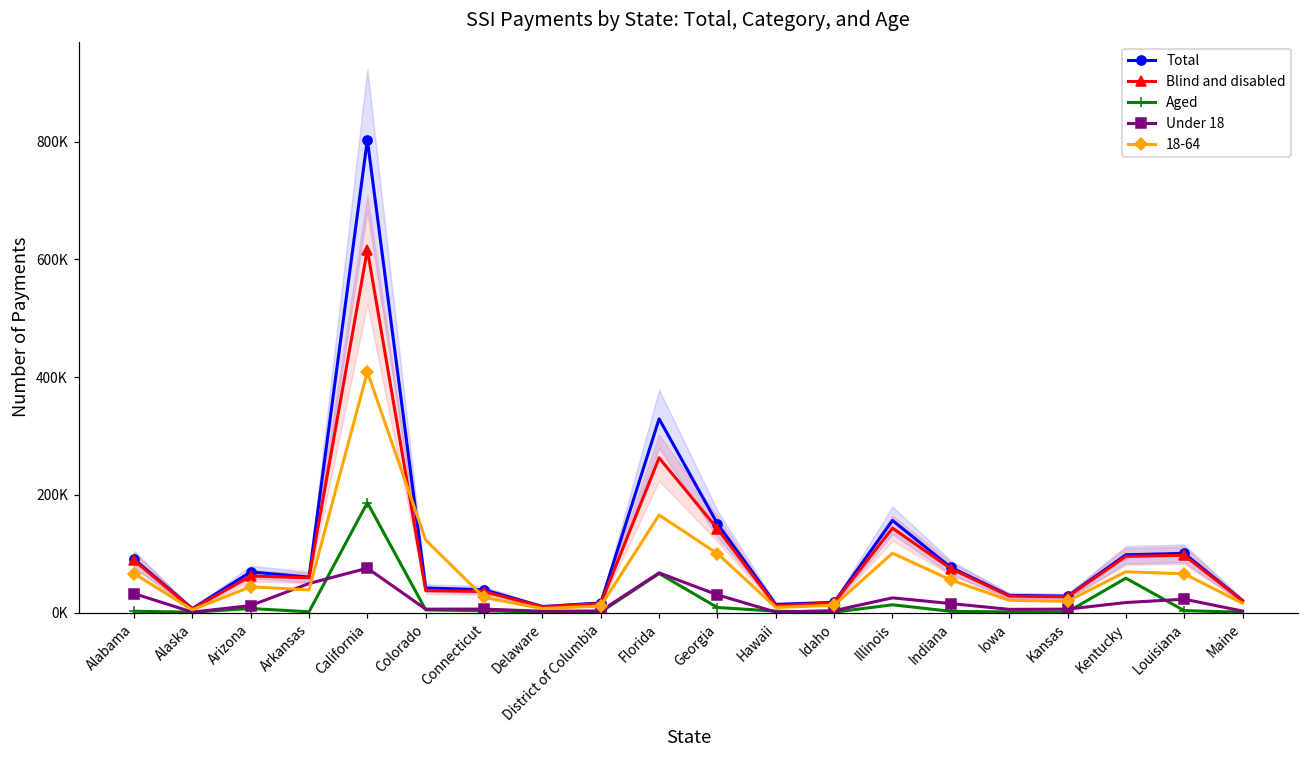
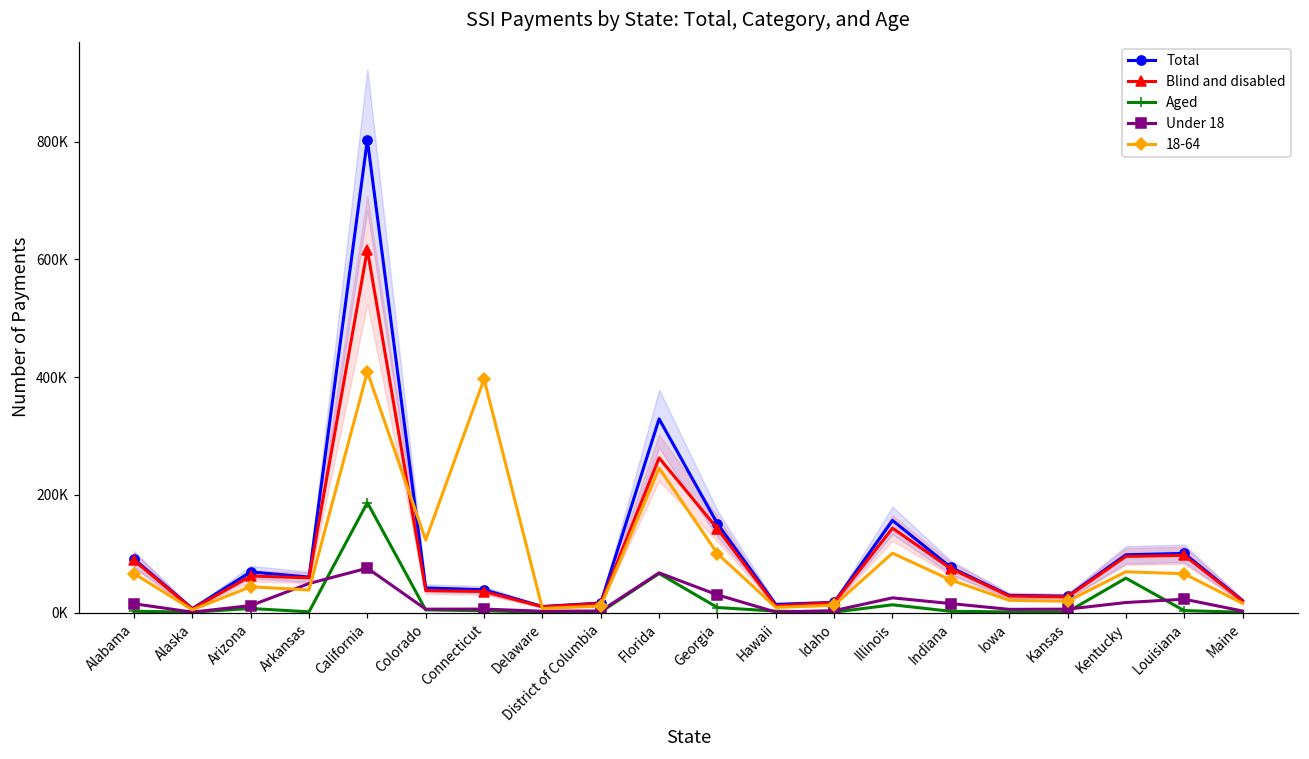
  {
    "Aged": {
      "Alabama": 0,
      "Arizona": 10000,
      "Arkansas": 0,
      "California": 190000,
      "Georgia": 10000,
      "Illinois": 10000,
      "Indiana": 0,
      "Kentucky": 60000,
      "Louisiana": 0
    },
    "Under 18": {
-     "Alabama": 30000,
+     "Alabama": 10000,
      "Arizona": 10000,
      "Arkansas": 50000,
      "California": 80000,
      "Georgia": 30000,
      "Illinois": 20000,
      "Indiana": 20000,
      "Kentucky": 20000,
      "Louisiana": 20000
    },
    "18-64": {
      "Alabama": 70000,
      "Arizona": 40000,
      "Arkansas": 40000,
      "California": 410000,
      "Colorado": 120000,
-     "Connecticut": 30000,
-     "Florida": 170000,
+     "Connecticut": 400000,
+     "Florida": 250000,
      "Georgia": 100000,
      "Illinois": 100000,
      "Indiana": 60000,
      "Iowa": 20000,
      "Kansas": 20000,
      "Kentucky": 70000,
      "Louisiana": 70000
    }
  }
